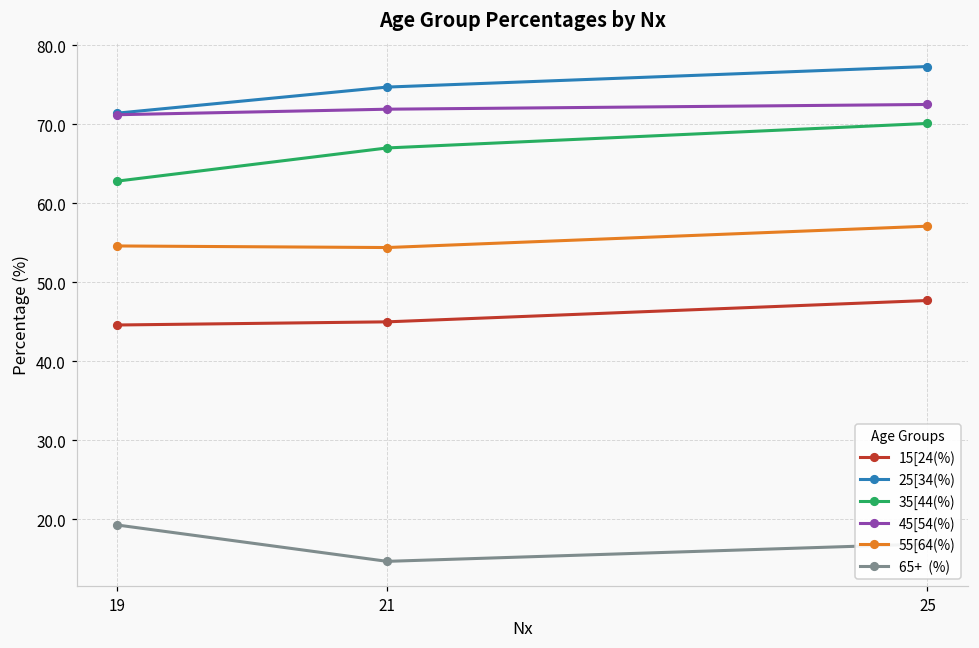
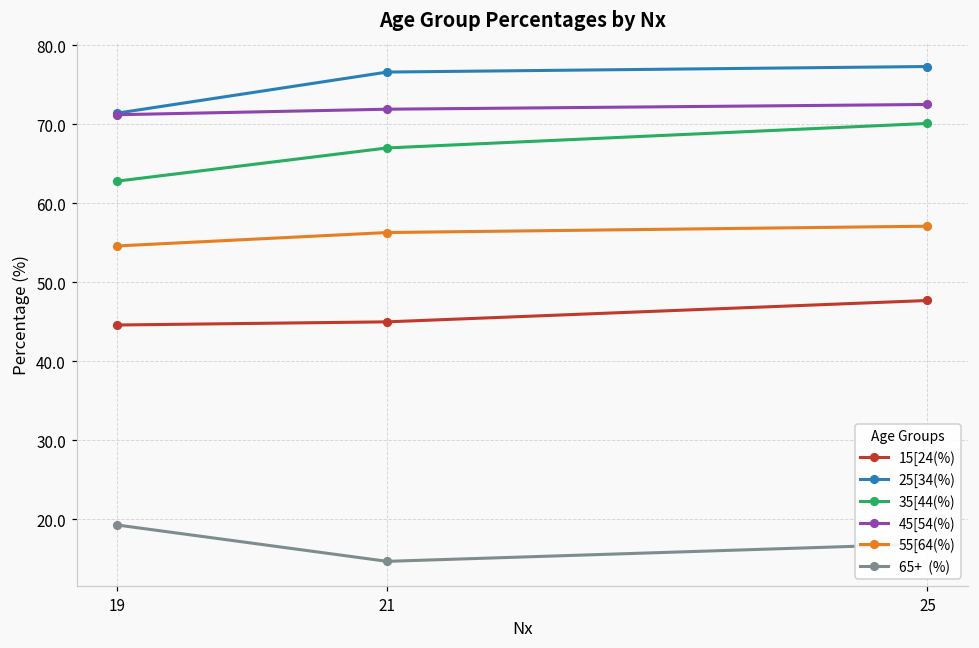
  {
    "15[24(%)": {
      "19": 45,
      "21": 45,
      "25": 48
    },
    "25[34(%)": {
-     "21": 75,
+     "21": 77,
      "25": 77
    },
    "35[44(%)": {
      "19": 63,
      "21": 67,
      "25": 70
    },
    "45[54(%)": {
      "21": 72,
      "25": 73
    },
    "55[64(%)": {
      "19": 55,
-     "21": 54,
+     "21": 56,
      "25": 57
    },
    "65+ (%)": {
      "19": 19,
      "21": 15
    }
  }
